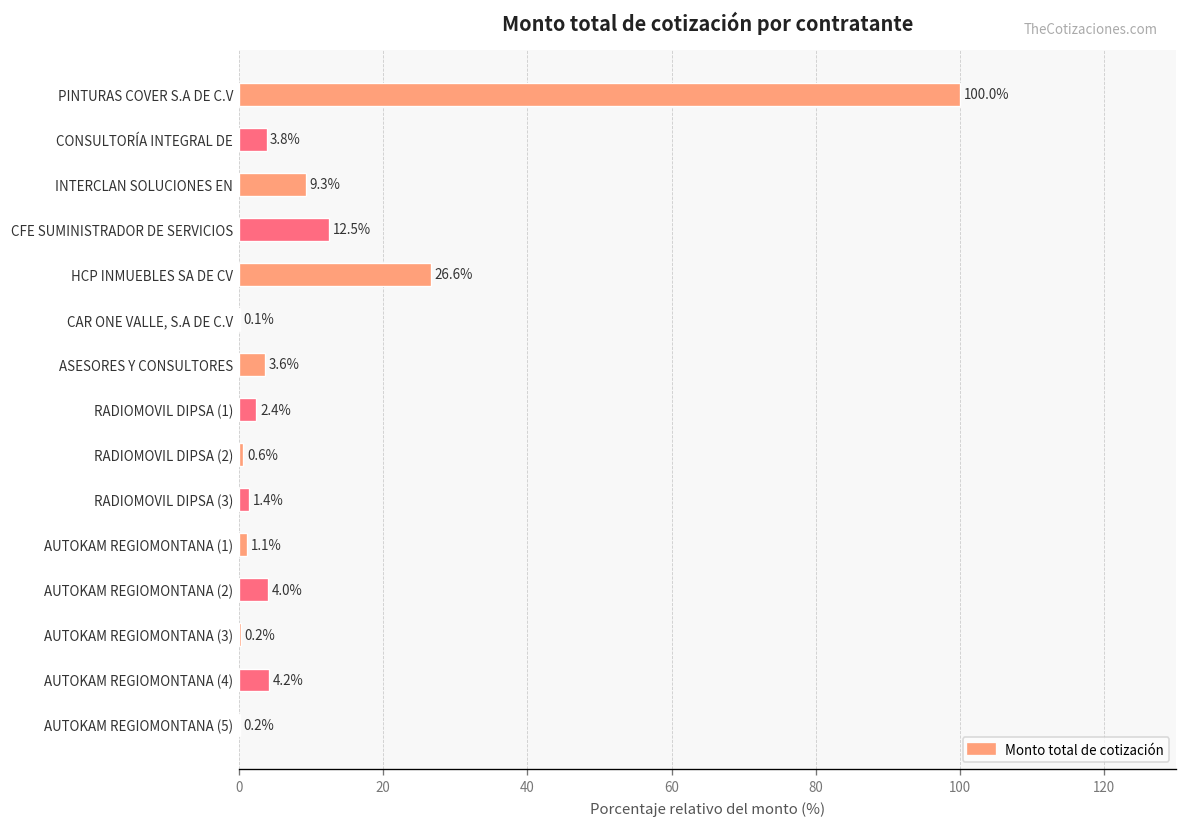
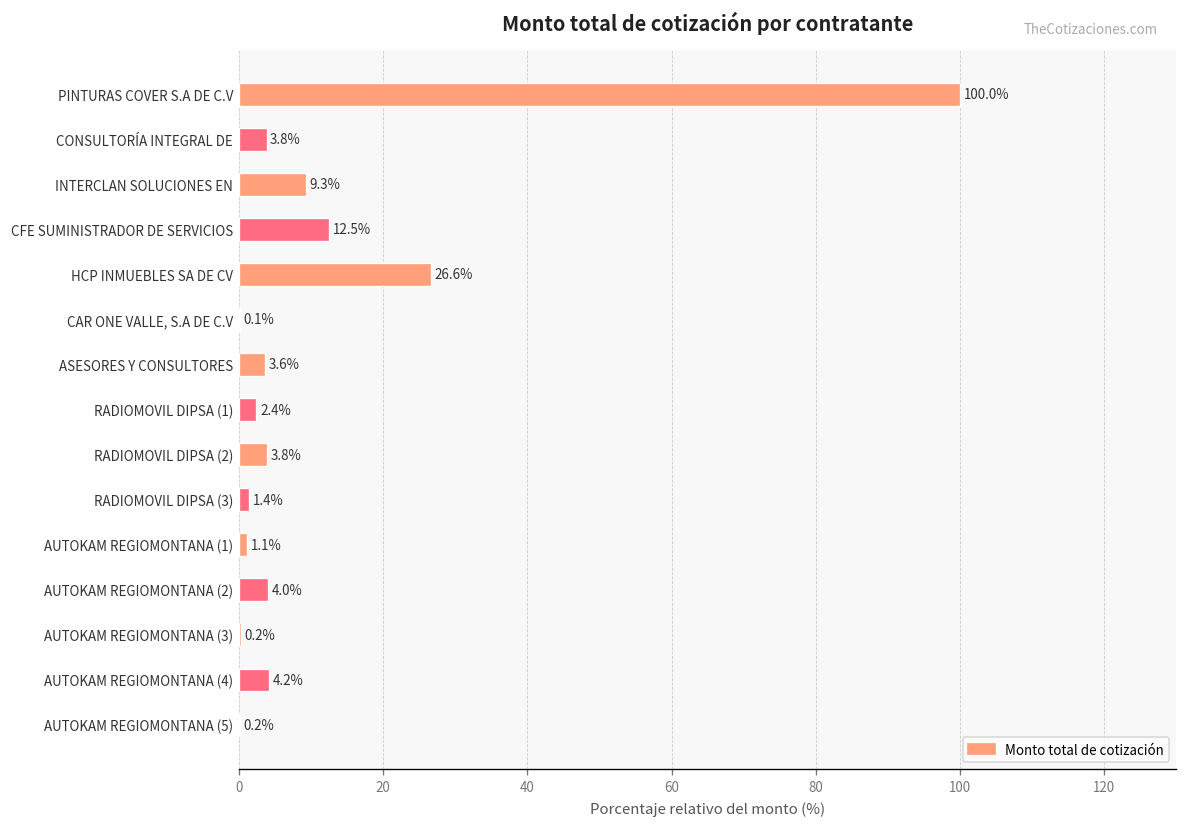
  {
    "PINTURAS COVER S.A DE C.V": "100.0%",
    "CONSULTORÍA INTEGRAL DE": "3.8%",
    "INTERCLAN SOLUCIONES EN": "9.3%",
    "CFE SUMINISTRADOR DE SERVICIOS": "12.5%",
    "HCP INMUEBLES SA DE CV": "26.6%",
    "CAR ONE VALLE, S.A DE C.V": "0.1%",
    "ASESORES Y CONSULTORES": "3.6%",
    "RADIOMOVIL DIPSA (1)": "2.4%",
-   "RADIOMOVIL DIPSA (2)": "0.6%",
+   "RADIOMOVIL DIPSA (2)": "3.8%",
    "RADIOMOVIL DIPSA (3)": "1.4%",
    "AUTOKAM REGIOMONTANA (1)": "1.1%",
    "AUTOKAM REGIOMONTANA (2)": "4.0%",
    "AUTOKAM REGIOMONTANA (3)": "0.2%",
    "AUTOKAM REGIOMONTANA (4)": "4.2%",
    "AUTOKAM REGIOMONTANA (5)": "0.2%"
  }
